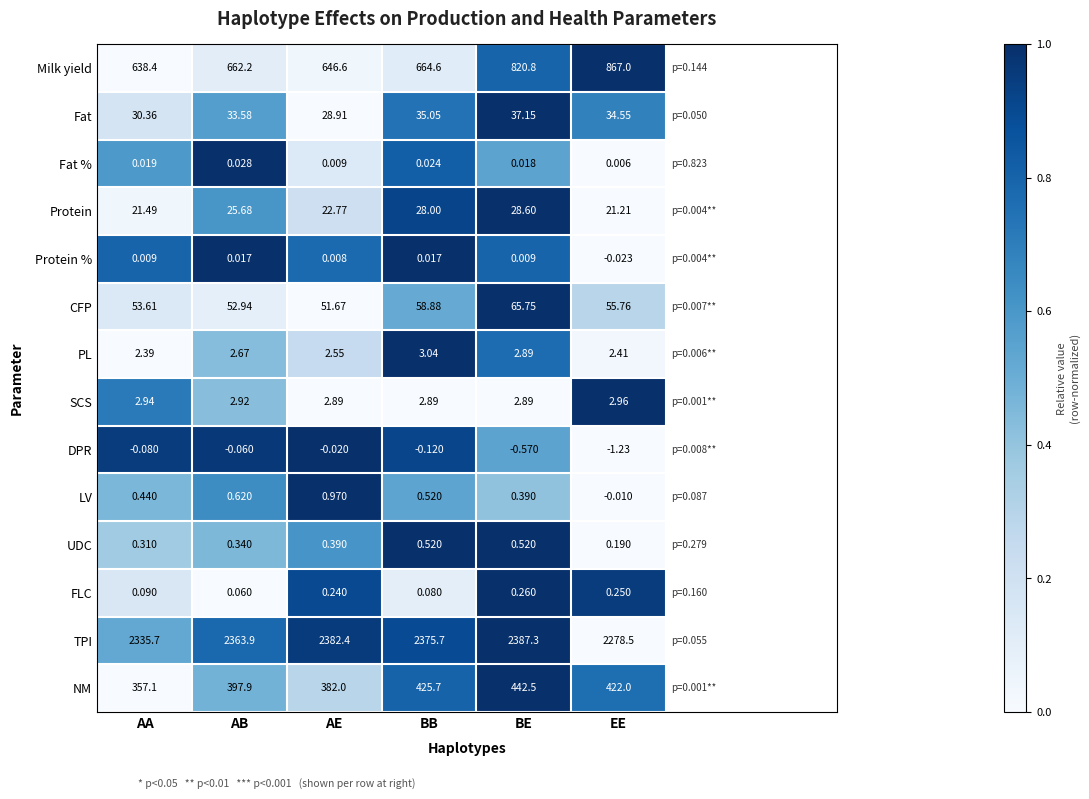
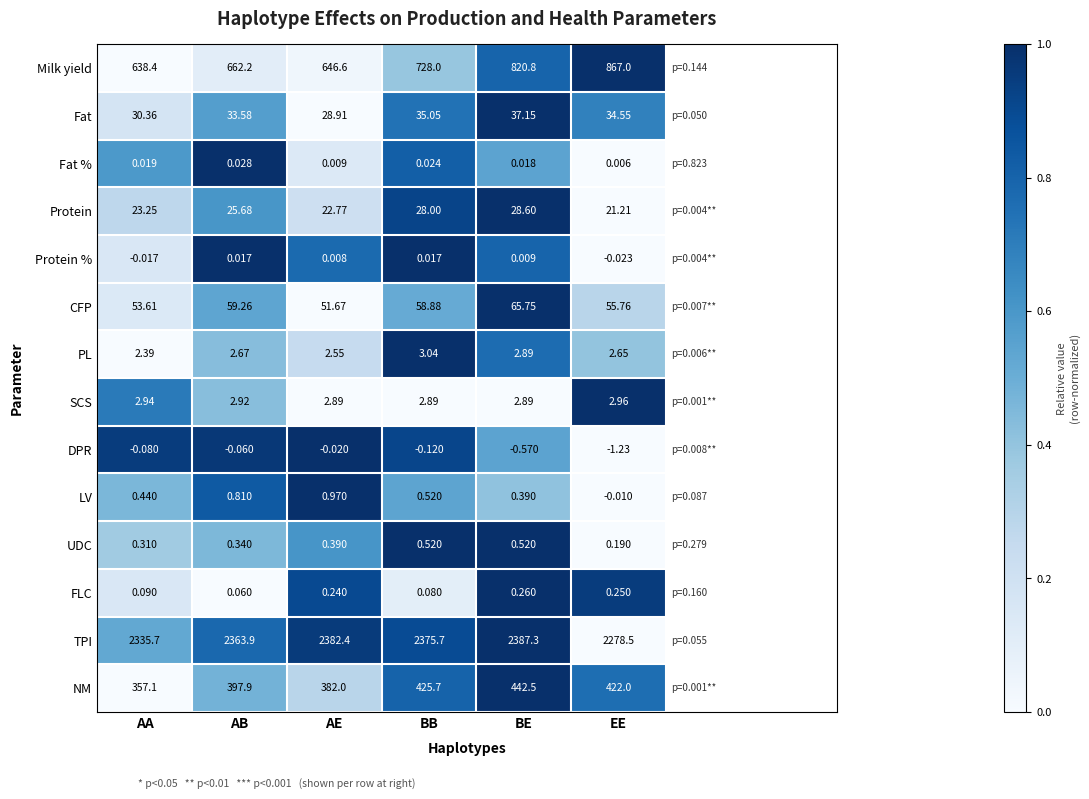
  {
    "Milk yield": {
      "AA": 638.4,
      "AB": 662.2,
      "AE": 646.6,
-     "BB": 664.6,
+     "BB": 728.0,
      "BE": 820.8,
      "EE": 867.0
    },
    "Fat": {
      "AA": 30.36,
      "AB": 33.58,
      "AE": 28.91,
      "BB": 35.05,
      "BE": 37.15,
      "EE": 34.55
    },
    "Fat %": {
      "AA": 0.019,
      "AB": 0.028,
      "AE": 0.009,
      "BB": 0.024,
      "BE": 0.018,
      "EE": 0.006
    },
    "Protein": {
-     "AA": 21.49,
+     "AA": 23.25,
      "AB": 25.68,
      "AE": 22.77,
      "BB": 28.00,
      "BE": 28.60,
      "EE": 21.21
    },
    "Protein %": {
-     "AA": 0.009,
+     "AA": -0.017,
      "AB": 0.017,
      "AE": 0.008,
      "BB": 0.017,
      "BE": 0.009,
      "EE": -0.023
    },
    "CFP": {
      "AA": 53.61,
-     "AB": 52.94,
+     "AB": 59.26,
      "AE": 51.67,
      "BB": 58.88,
      "BE": 65.75,
      "EE": 55.76
    },
    "PL": {
      "AA": 2.39,
      "AB": 2.67,
      "AE": 2.55,
      "BB": 3.04,
      "BE": 2.89,
-     "EE": 2.41
+     "EE": 2.65
    },
    "SCS": {
      "AA": 2.94,
      "AB": 2.92,
      "AE": 2.89,
      "BB": 2.89,
      "BE": 2.89,
      "EE": 2.96
    },
    "DPR": {
      "AA": -0.080,
      "AB": -0.060,
      "AE": -0.020,
      "BB": -0.120,
      "BE": -0.570,
      "EE": -1.23
    },
    "LV": {
      "AA": 0.440,
-     "AB": 0.620,
+     "AB": 0.810,
      "AE": 0.970,
      "BB": 0.520,
      "BE": 0.390,
      "EE": -0.010
    },
    "UDC": {
      "AA": 0.310,
      "AB": 0.340,
      "AE": 0.390,
      "BB": 0.520,
      "BE": 0.520,
      "EE": 0.190
    },
    "FLC": {
      "AA": 0.090,
      "AB": 0.060,
      "AE": 0.240,
      "BB": 0.080,
      "BE": 0.260,
      "EE": 0.250
    },
    "TPI": {
      "AA": 2335.7,
      "AB": 2363.9,
      "AE": 2382.4,
      "BB": 2375.7,
      "BE": 2387.3,
      "EE": 2278.5
    },
    "NM": {
      "AA": 357.1,
      "AB": 397.9,
      "AE": 382.0,
      "BB": 425.7,
      "BE": 442.5,
      "EE": 422.0
    }
  }
